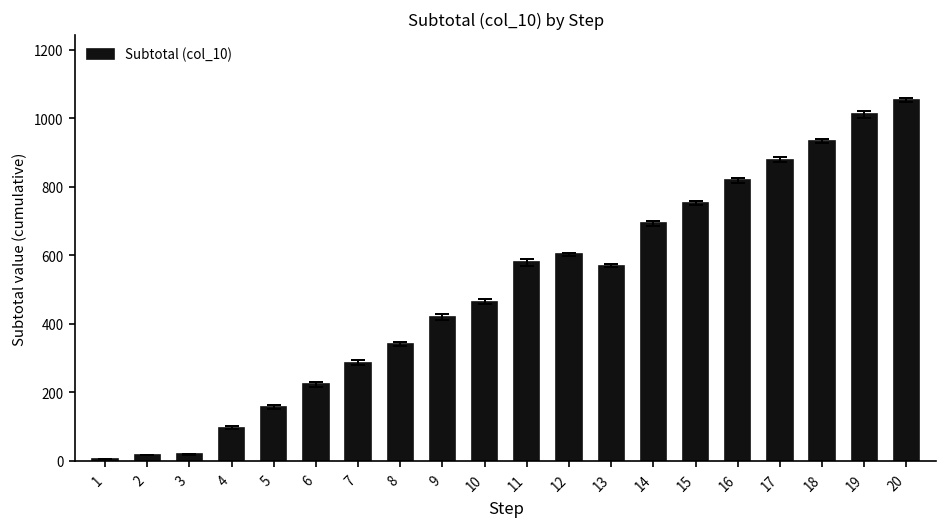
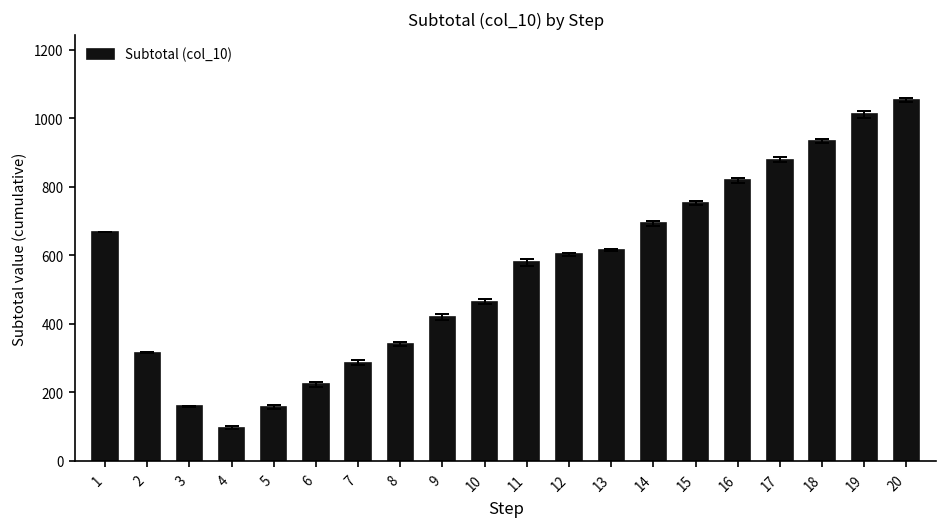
  {
    "Subtotal (col_10)": {
-     "1": 10,
-     "2": 20,
-     "3": 20,
+     "1": 670,
+     "2": 320,
+     "3": 160,
      "4": 100,
      "5": 160,
      "6": 220,
      "7": 290,
      "8": 340,
      "9": 420,
      "10": 470,
      "11": 580,
      "12": 600,
-     "13": 570,
+     "13": 620,
      "14": 690,
      "15": 750,
      "16": 820,
      "17": 880,
      "18": 930,
      "19": 1010,
      "20": 1050
    }
  }
